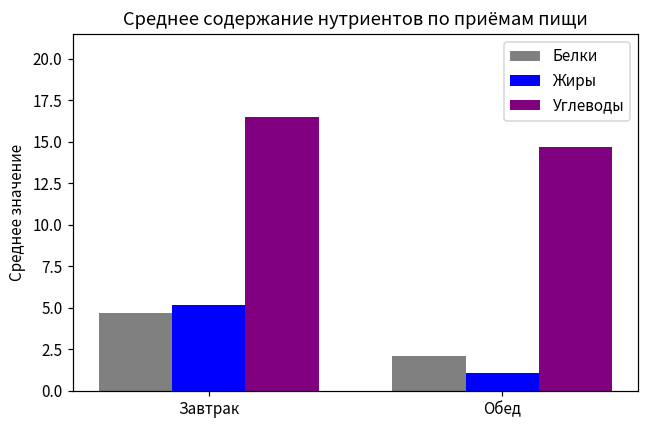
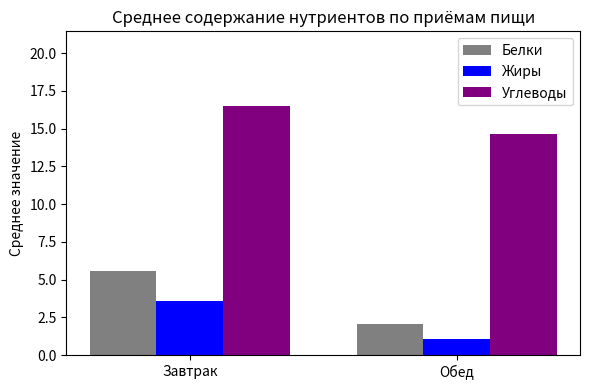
  {
    "Белки": {
-     "Завтрак": 4.7,
+     "Завтрак": 5.6,
      "Обед": 2.1
    },
    "Жиры": {
-     "Завтрак": 5.2,
+     "Завтрак": 3.6,
      "Обед": 1.0
    },
    "Углеводы": {
      "Завтрак": 16.5,
      "Обед": 14.7
    }
  }
